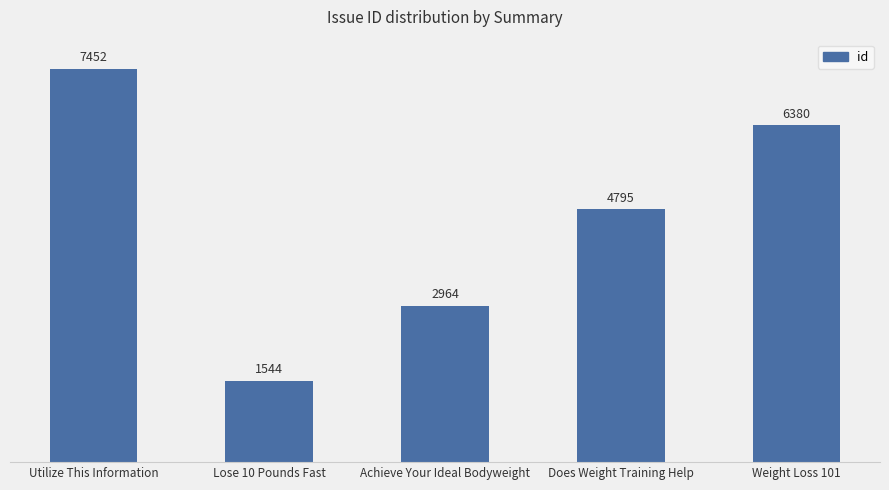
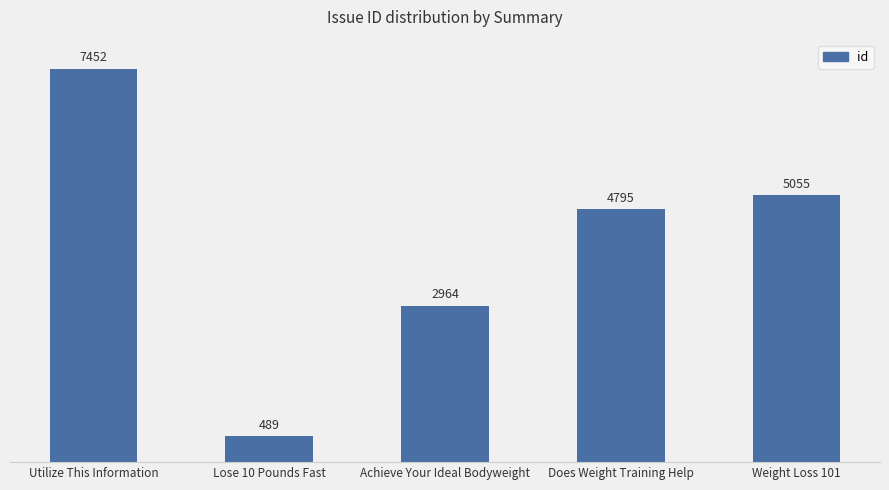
  {
    "Utilize This Information": 7452,
-   "Lose 10 Pounds Fast": 1544,
+   "Lose 10 Pounds Fast": 489,
    "Achieve Your Ideal Bodyweight": 2964,
    "Does Weight Training Help": 4795,
-   "Weight Loss 101": 6380
+   "Weight Loss 101": 5055
  }
